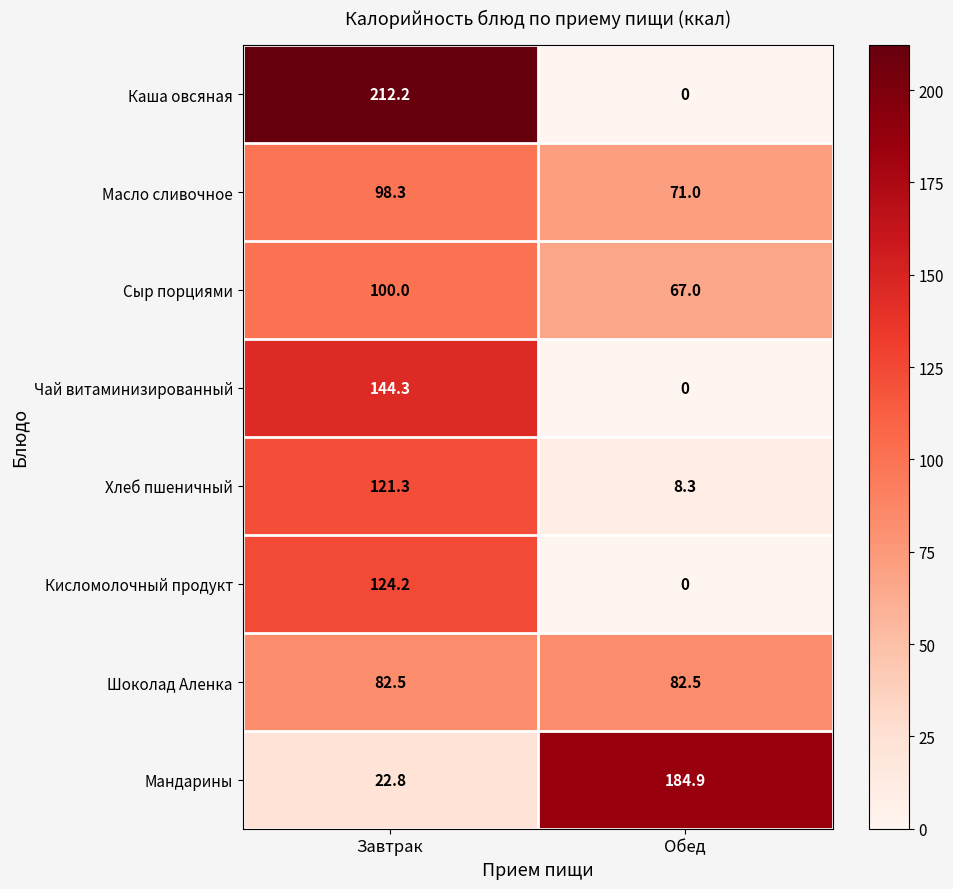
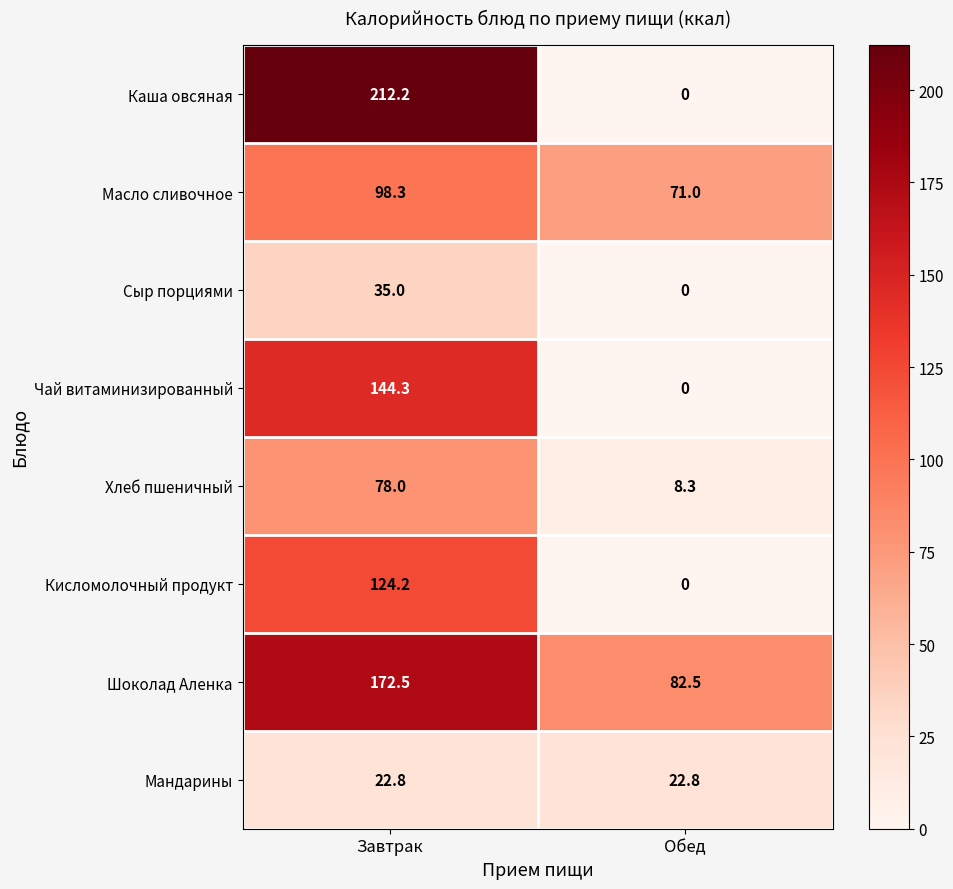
  {
    "Каша овсяная": {
      "Завтрак": 212.2,
      "Обед": 0
    },
    "Масло сливочное": {
      "Завтрак": 98.3,
      "Обед": 71.0
    },
    "Сыр порциями": {
-     "Завтрак": 100.0,
-     "Обед": 67.0
+     "Завтрак": 35.0,
+     "Обед": 0
    },
    "Чай витаминизированный": {
      "Завтрак": 144.3,
      "Обед": 0
    },
    "Хлеб пшеничный": {
-     "Завтрак": 121.3,
+     "Завтрак": 78.0,
      "Обед": 8.3
    },
    "Кисломолочный продукт": {
      "Завтрак": 124.2,
      "Обед": 0
    },
    "Шоколад Аленка": {
-     "Завтрак": 82.5,
+     "Завтрак": 172.5,
      "Обед": 82.5
    },
    "Мандарины": {
      "Завтрак": 22.8,
-     "Обед": 184.9
+     "Обед": 22.8
    }
  }
